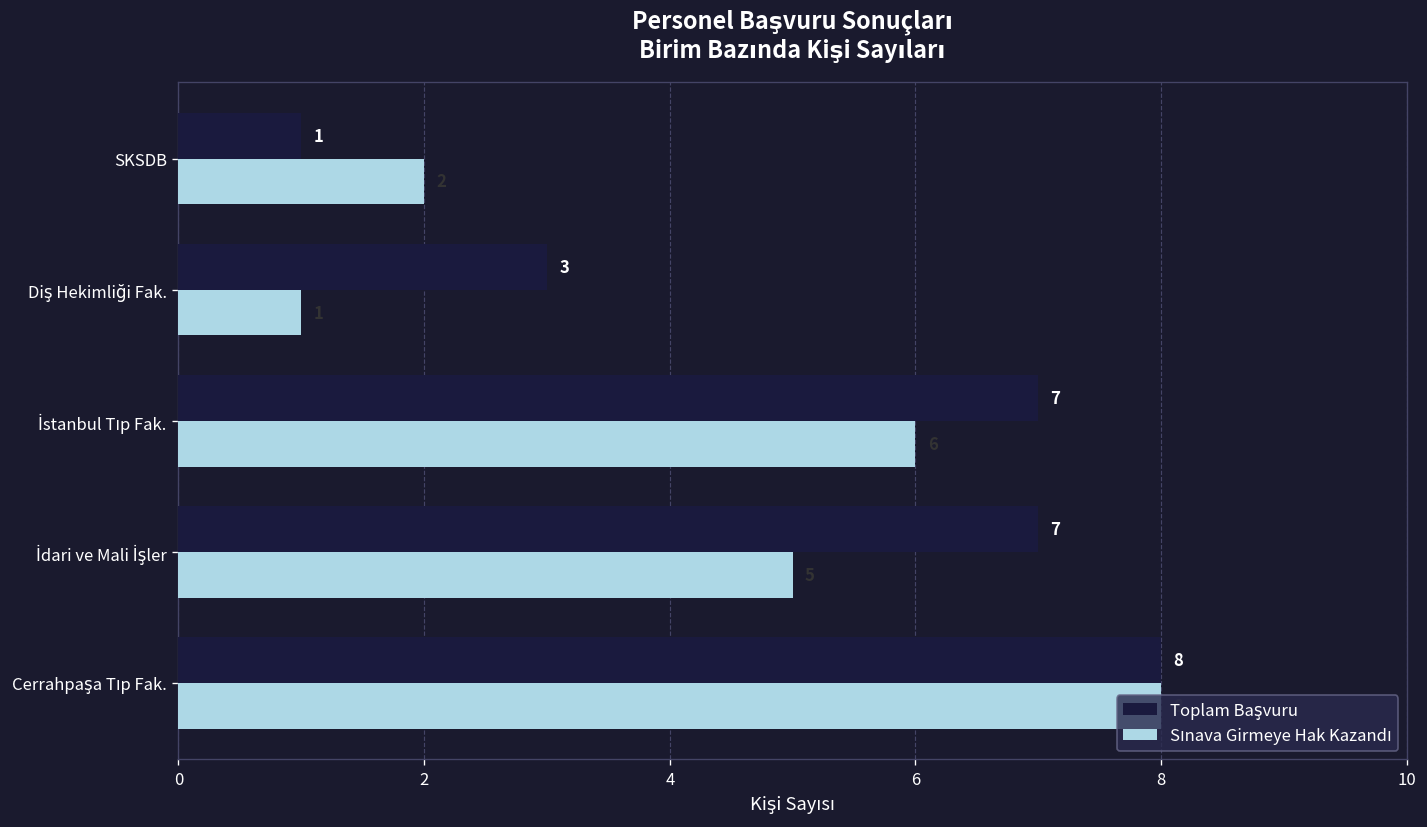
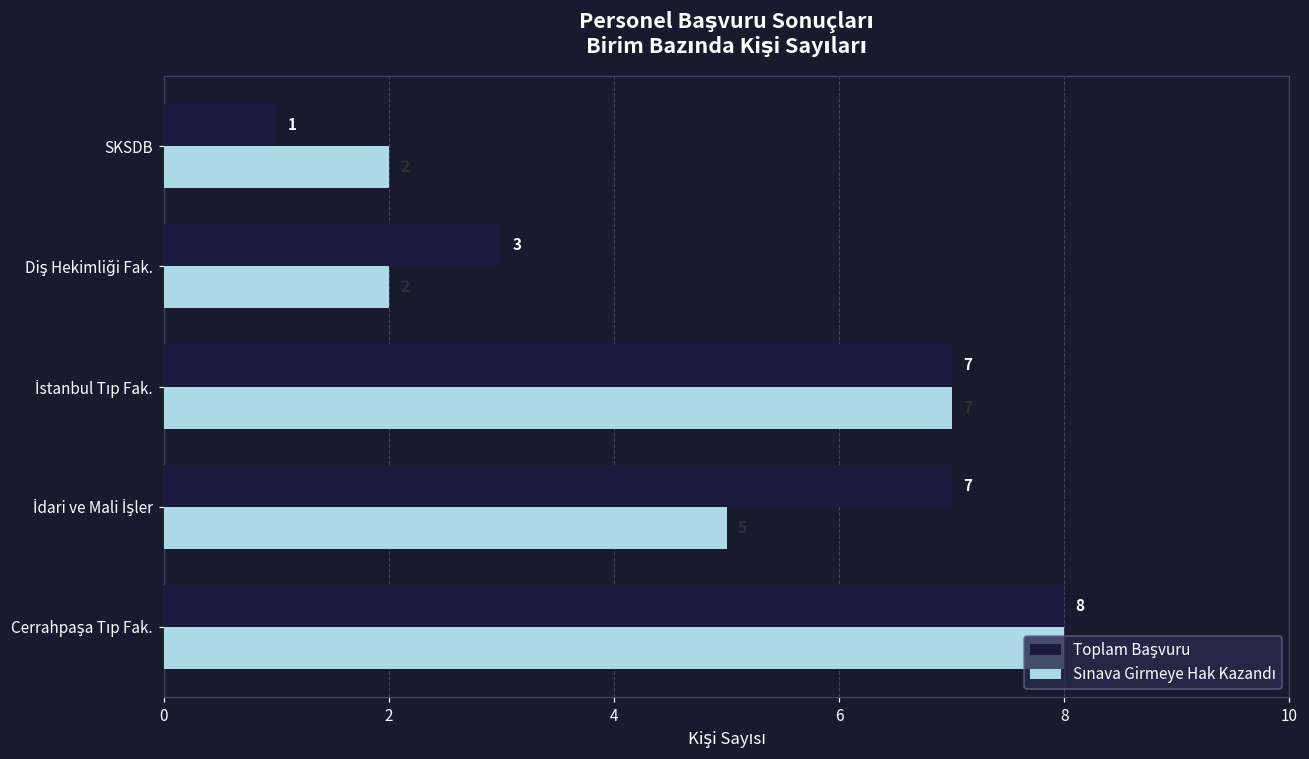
  {
    "Toplam Başvuru": {
      "SKSDB": 1,
      "Diş Hekimliği Fak.": 3,
      "İstanbul Tıp Fak.": 7,
      "İdari ve Mali İşler": 7,
      "Cerrahpaşa Tıp Fak.": 8
    },
    "Sınava Girmeye Hak Kazandı": {
      "SKSDB": 2,
-     "Diş Hekimliği Fak.": 1,
-     "İstanbul Tıp Fak.": 6,
+     "Diş Hekimliği Fak.": 2,
+     "İstanbul Tıp Fak.": 7,
      "İdari ve Mali İşler": 5
    }
  }
